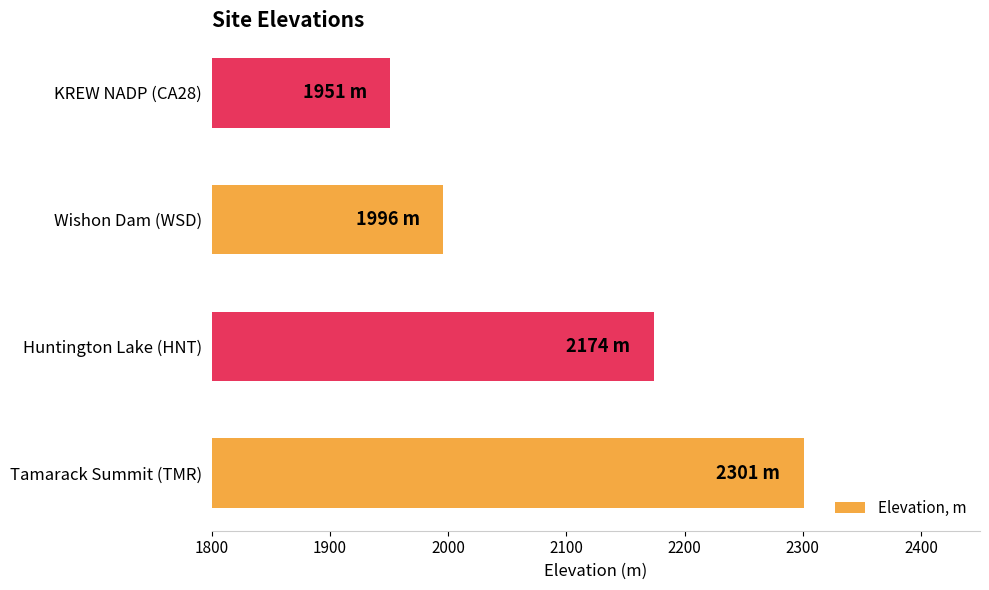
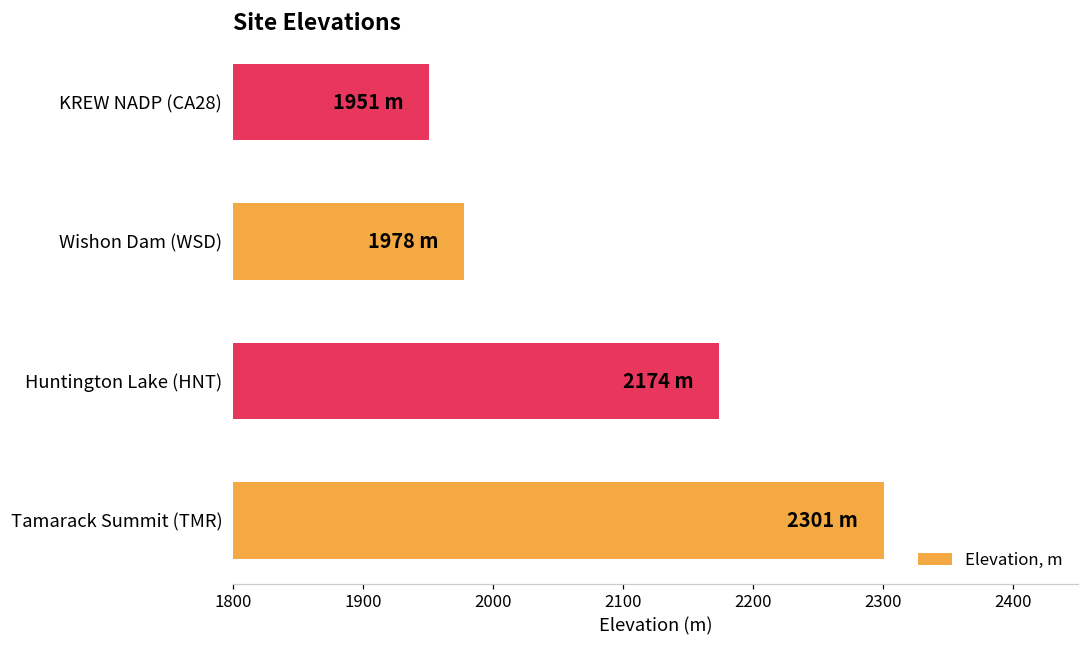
  {
    "KREW NADP (CA28)": 1951,
-   "Wishon Dam (WSD)": 1996,
+   "Wishon Dam (WSD)": 1978,
    "Huntington Lake (HNT)": 2174,
    "Tamarack Summit (TMR)": 2301
  }
